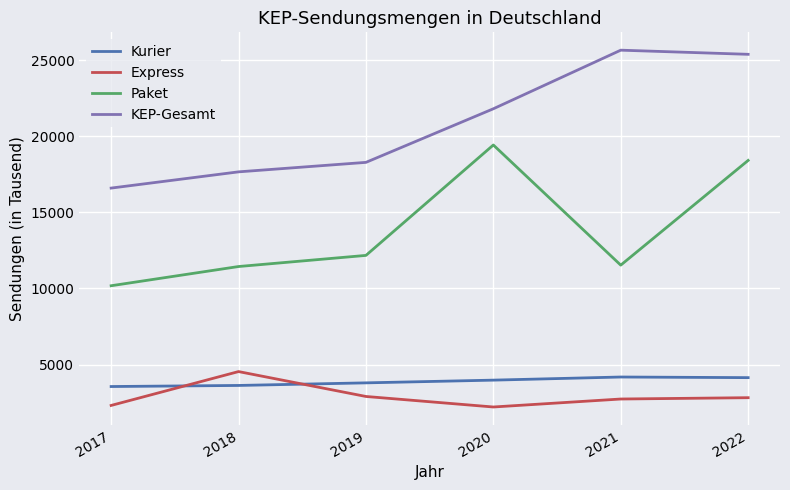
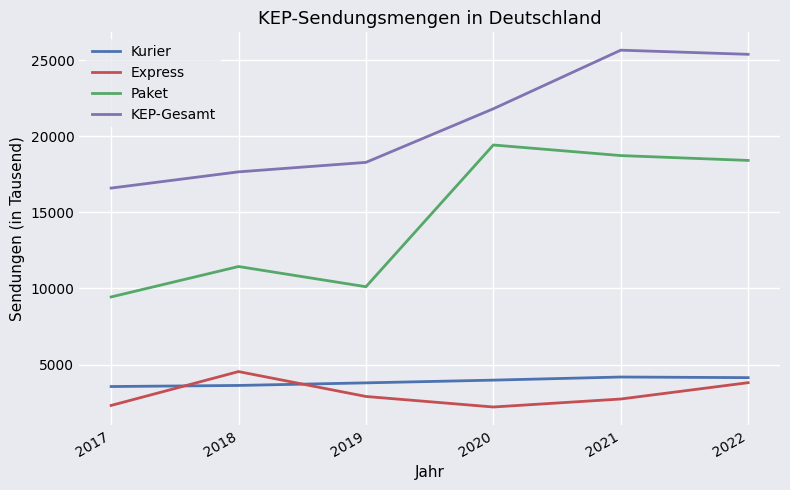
  {
    "Express": {
      "2017": 2300,
      "2018": 4500,
      "2019": 2900,
      "2020": 2200,
      "2021": 2700,
-     "2022": 2800
+     "2022": 3800
    },
    "Paket": {
-     "2017": 10200,
+     "2017": 9400,
      "2018": 11400,
-     "2019": 12200,
+     "2019": 10100,
      "2020": 19400,
-     "2021": 11500,
+     "2021": 18700,
      "2022": 18400
    }
  }
